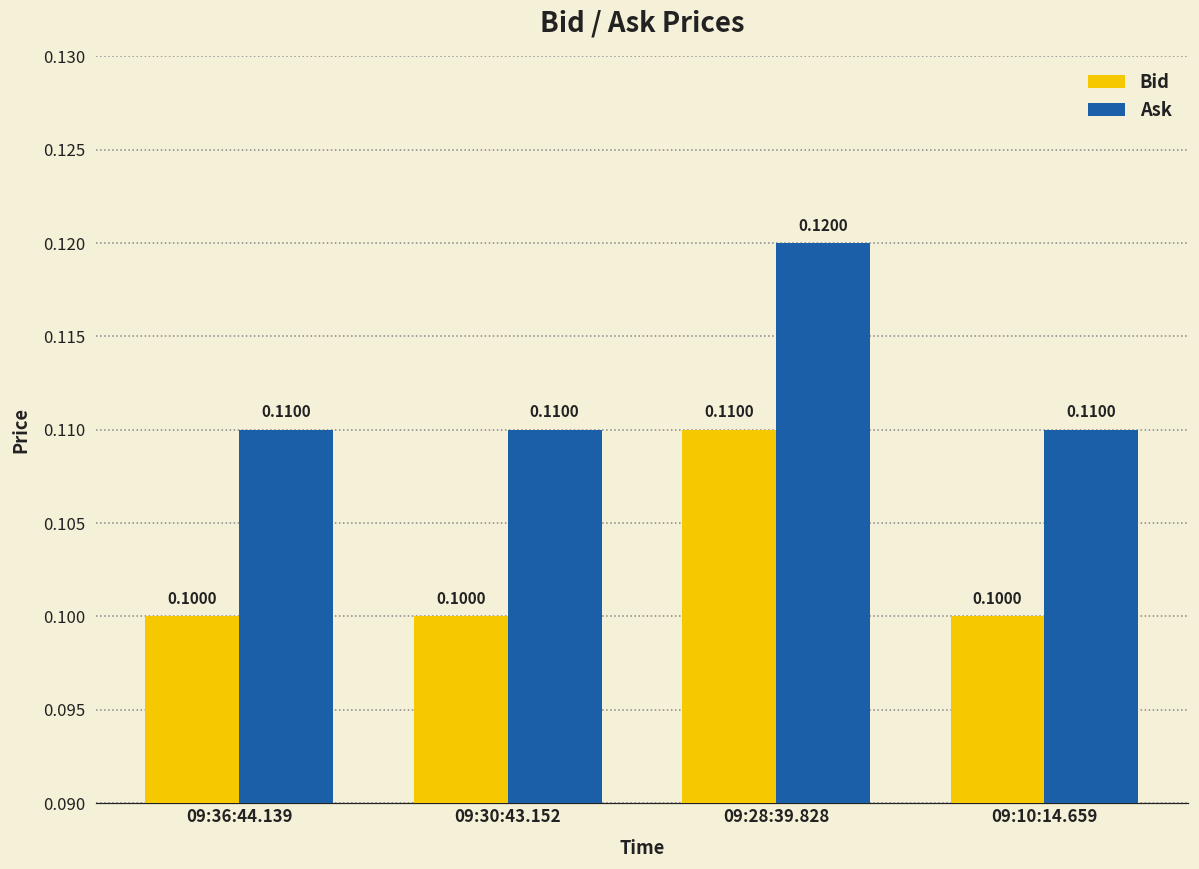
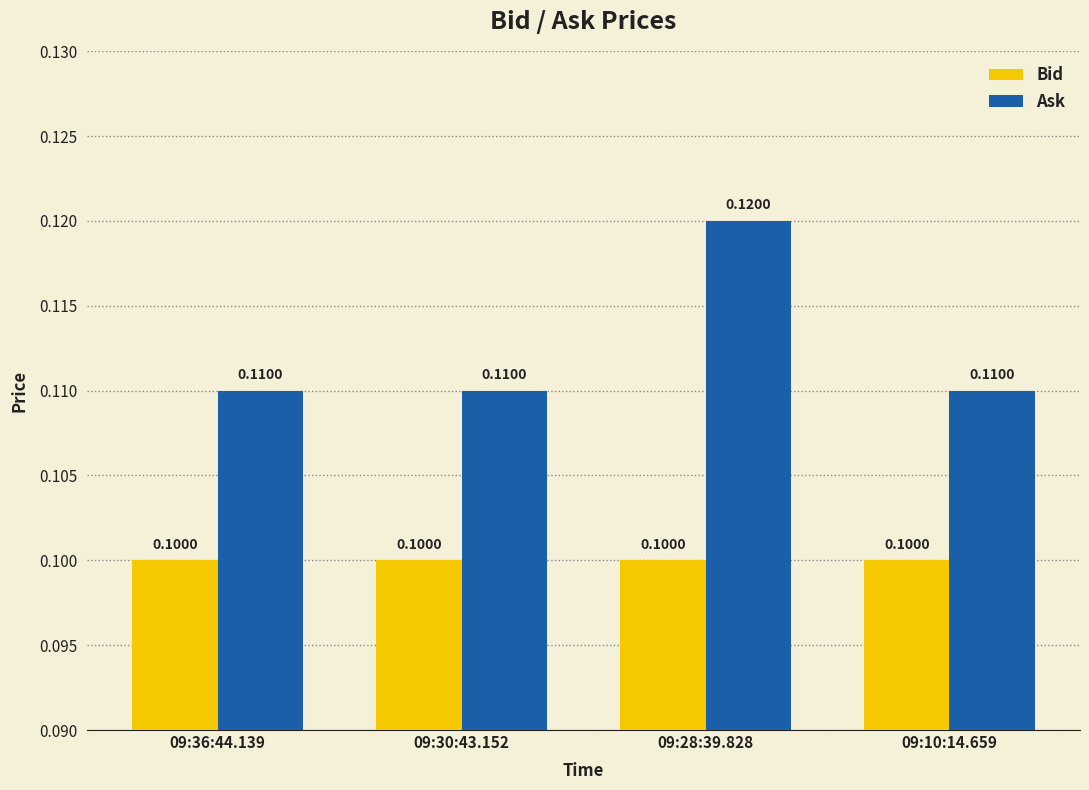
  {
    "Bid": {
      "09:36:44.139": 0.1000,
      "09:30:43.152": 0.1000,
-     "09:28:39.828": 0.1100,
+     "09:28:39.828": 0.1000,
      "09:10:14.659": 0.1000
    },
    "Ask": {
      "09:36:44.139": 0.1100,
      "09:30:43.152": 0.1100,
      "09:28:39.828": 0.1200,
      "09:10:14.659": 0.1100
    }
  }
